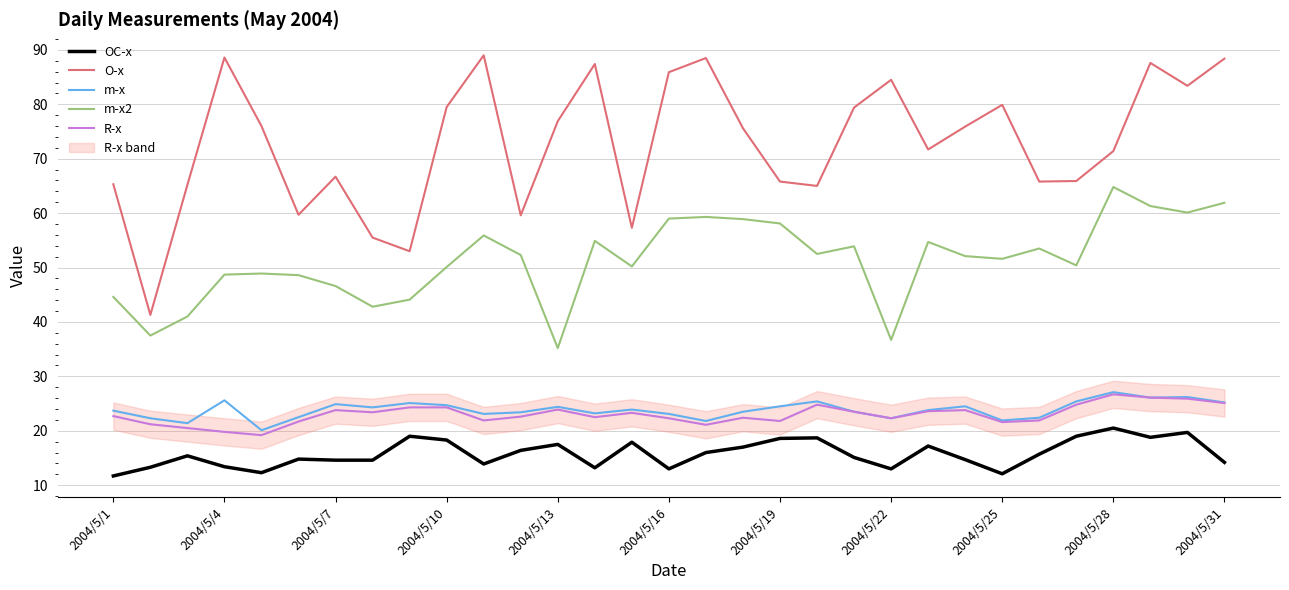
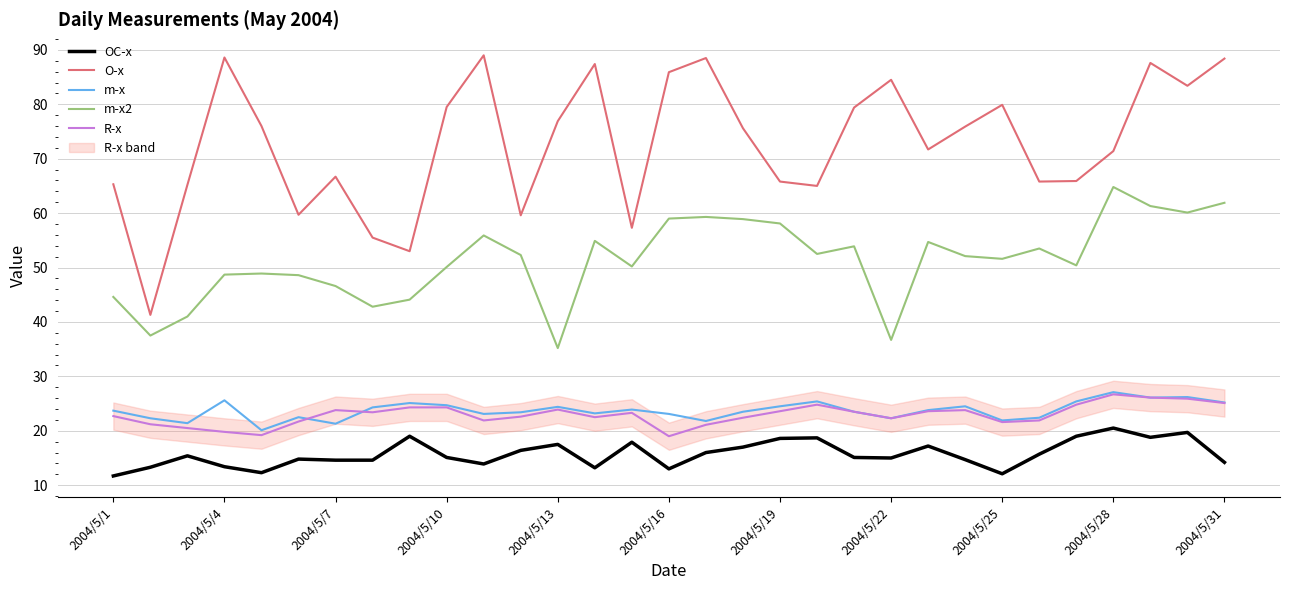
  {
    "OC-x": {
      "2004/5/1": 12,
      "2004/5/4": 13,
      "2004/5/7": 15,
-     "2004/5/10": 18,
+     "2004/5/10": 15,
      "2004/5/13": 18,
      "2004/5/16": 13,
      "2004/5/19": 19,
-     "2004/5/22": 13,
+     "2004/5/22": 15,
      "2004/5/25": 12,
      "2004/5/28": 21,
      "2004/5/31": 14
    },
    "m-x": {
      "2004/5/1": 24,
      "2004/5/4": 26,
-     "2004/5/7": 25,
+     "2004/5/7": 21,
      "2004/5/13": 24,
      "2004/5/16": 23
    },
    "m-x2": {
      "2004/5/1": 45,
      "2004/5/4": 49,
      "2004/5/7": 47,
      "2004/5/10": 50,
      "2004/5/13": 35,
      "2004/5/16": 59,
      "2004/5/19": 58,
      "2004/5/22": 37,
      "2004/5/25": 52,
      "2004/5/28": 65,
      "2004/5/31": 62
    },
    "R-x": {
      "2004/5/1": 23,
      "2004/5/4": 20,
      "2004/5/7": 24,
      "2004/5/13": 24,
-     "2004/5/16": 22,
-     "2004/5/19": 22
+     "2004/5/16": 19,
+     "2004/5/19": 24
    }
  }
